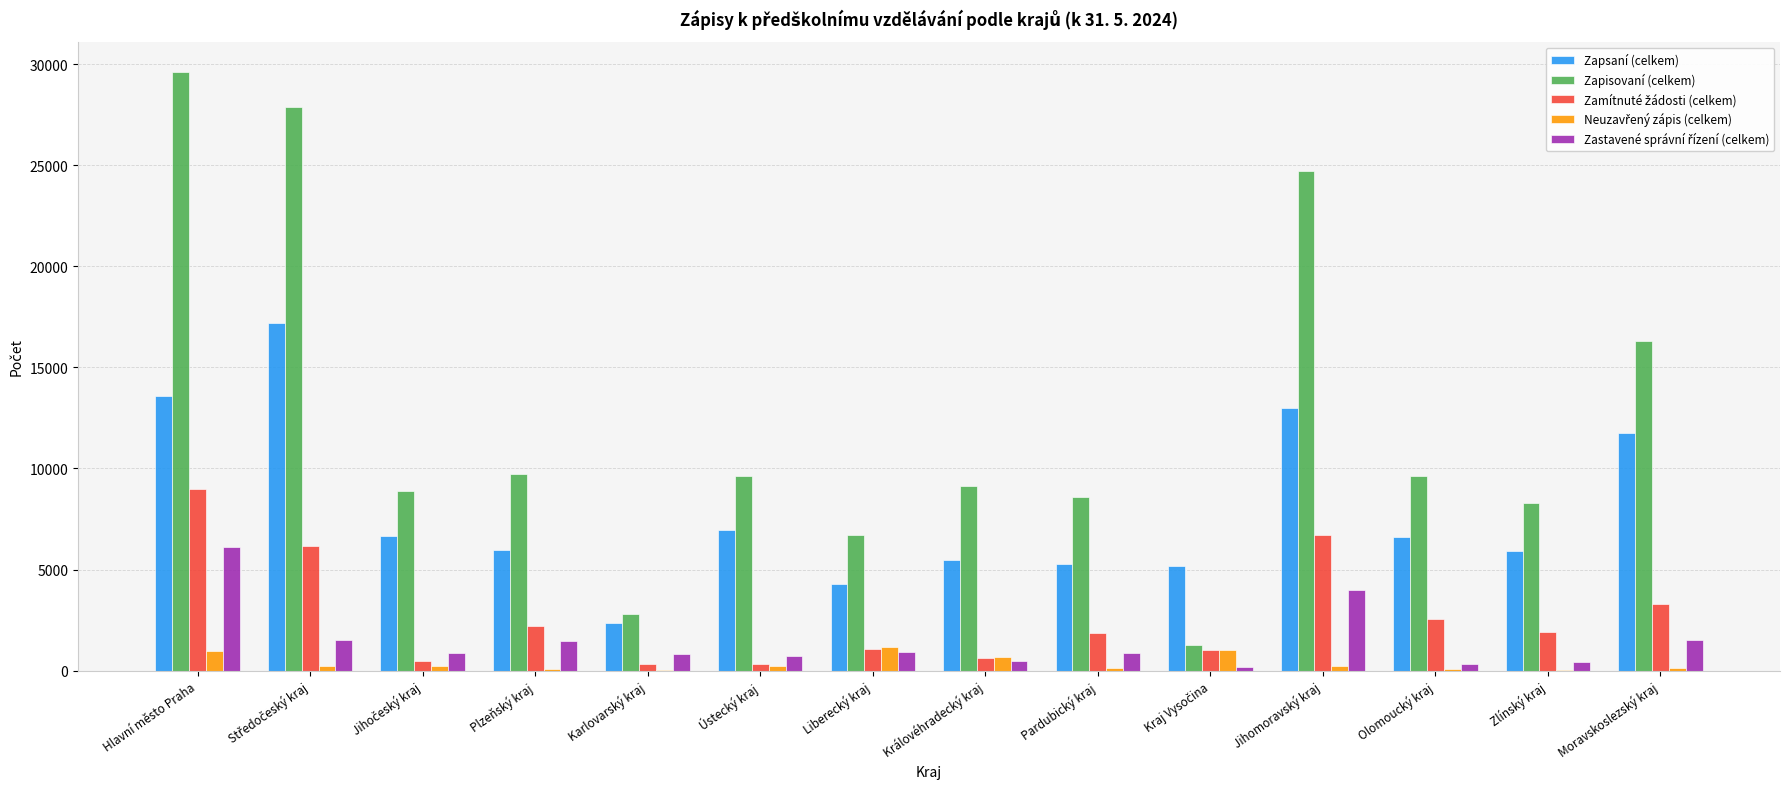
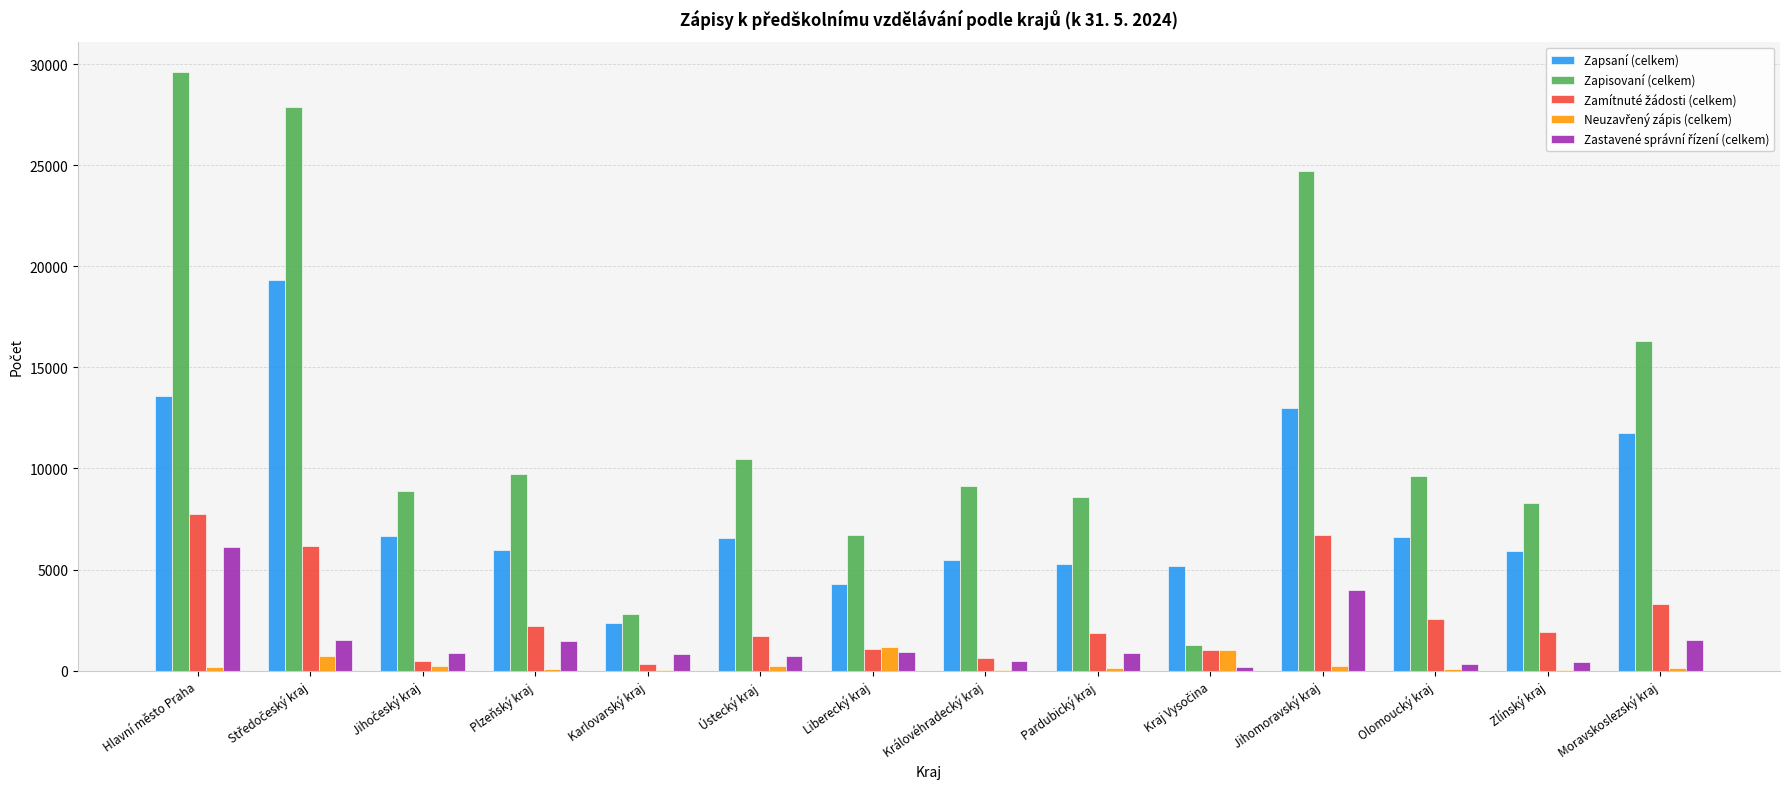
  {
    "Zapsaní (celkem)": {
      "Hlavní město Praha": 13600,
-     "Středočeský kraj": 17200,
+     "Středočeský kraj": 19300,
      "Jihočeský kraj": 6700,
      "Plzeňský kraj": 6000,
      "Karlovarský kraj": 2400,
-     "Ústecký kraj": 7000,
+     "Ústecký kraj": 6600,
      "Liberecký kraj": 4300,
      "Královéhradecký kraj": 5500,
      "Pardubický kraj": 5300,
      "Kraj Vysočina": 5200,
      "Jihomoravský kraj": 13000,
      "Olomoucký kraj": 6600,
      "Zlínský kraj": 5900,
      "Moravskoslezský kraj": 11800
    },
    "Zapisovaní (celkem)": {
      "Hlavní město Praha": 29600,
      "Středočeský kraj": 27900,
      "Jihočeský kraj": 8900,
      "Plzeňský kraj": 9700,
      "Karlovarský kraj": 2800,
-     "Ústecký kraj": 9600,
+     "Ústecký kraj": 10500,
      "Liberecký kraj": 6700,
      "Královéhradecký kraj": 9200,
      "Pardubický kraj": 8600,
      "Kraj Vysočina": 1300,
      "Jihomoravský kraj": 24700,
      "Olomoucký kraj": 9600,
      "Zlínský kraj": 8300,
      "Moravskoslezský kraj": 16300
    },
    "Zamítnuté žádosti (celkem)": {
-     "Hlavní město Praha": 9000,
+     "Hlavní město Praha": 7700,
      "Středočeský kraj": 6200,
      "Jihočeský kraj": 500,
      "Plzeňský kraj": 2200,
      "Karlovarský kraj": 300,
-     "Ústecký kraj": 300,
+     "Ústecký kraj": 1700,
      "Liberecký kraj": 1100,
      "Královéhradecký kraj": 600,
      "Pardubický kraj": 1800,
      "Kraj Vysočina": 1000,
      "Jihomoravský kraj": 6700,
      "Olomoucký kraj": 2600,
      "Zlínský kraj": 1900,
      "Moravskoslezský kraj": 3300
    },
    "Neuzavřený zápis (celkem)": {
-     "Hlavní město Praha": 1000,
-     "Středočeský kraj": 200,
+     "Hlavní město Praha": 200,
+     "Středočeský kraj": 700,
      "Jihočeský kraj": 200,
      "Ústecký kraj": 200,
      "Liberecký kraj": 1200,
-     "Královéhradecký kraj": 700,
+     "Královéhradecký kraj": 0,
      "Kraj Vysočina": 1000,
      "Jihomoravský kraj": 200,
      "Moravskoslezský kraj": 200
    },
    "Zastavené správní řízení (celkem)": {
      "Hlavní město Praha": 6100,
      "Středočeský kraj": 1500,
      "Jihočeský kraj": 900,
      "Plzeňský kraj": 1500,
      "Karlovarský kraj": 800,
      "Ústecký kraj": 700,
      "Liberecký kraj": 900,
      "Královéhradecký kraj": 500,
      "Pardubický kraj": 800,
      "Kraj Vysočina": 200,
      "Jihomoravský kraj": 4000,
      "Olomoucký kraj": 300,
      "Zlínský kraj": 400,
      "Moravskoslezský kraj": 1500
    }
  }
